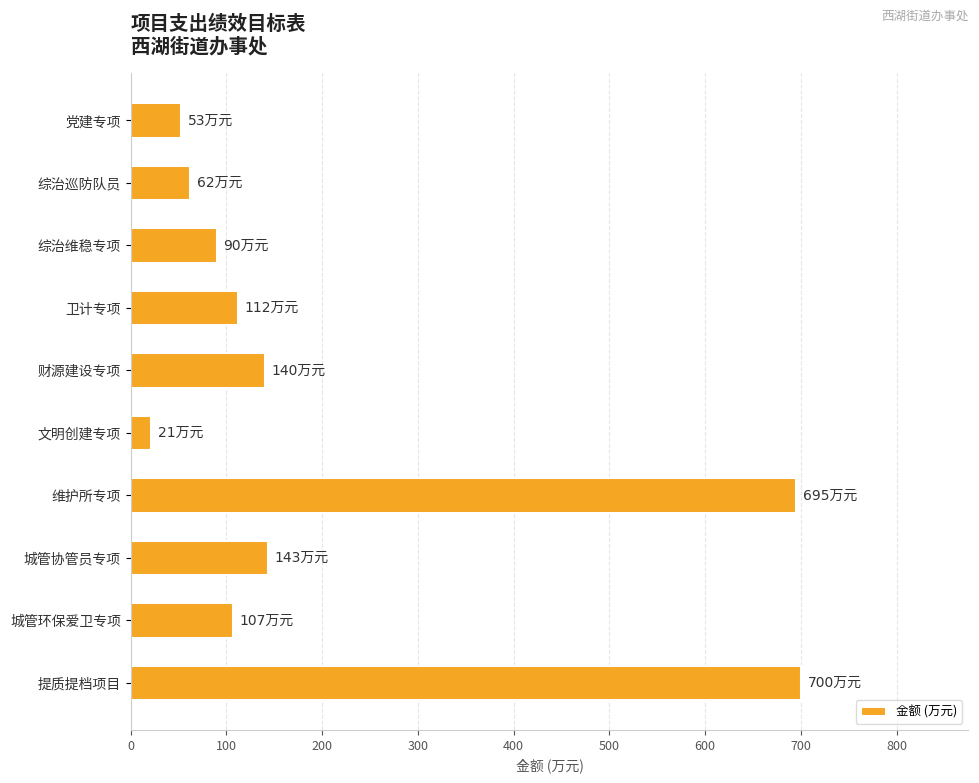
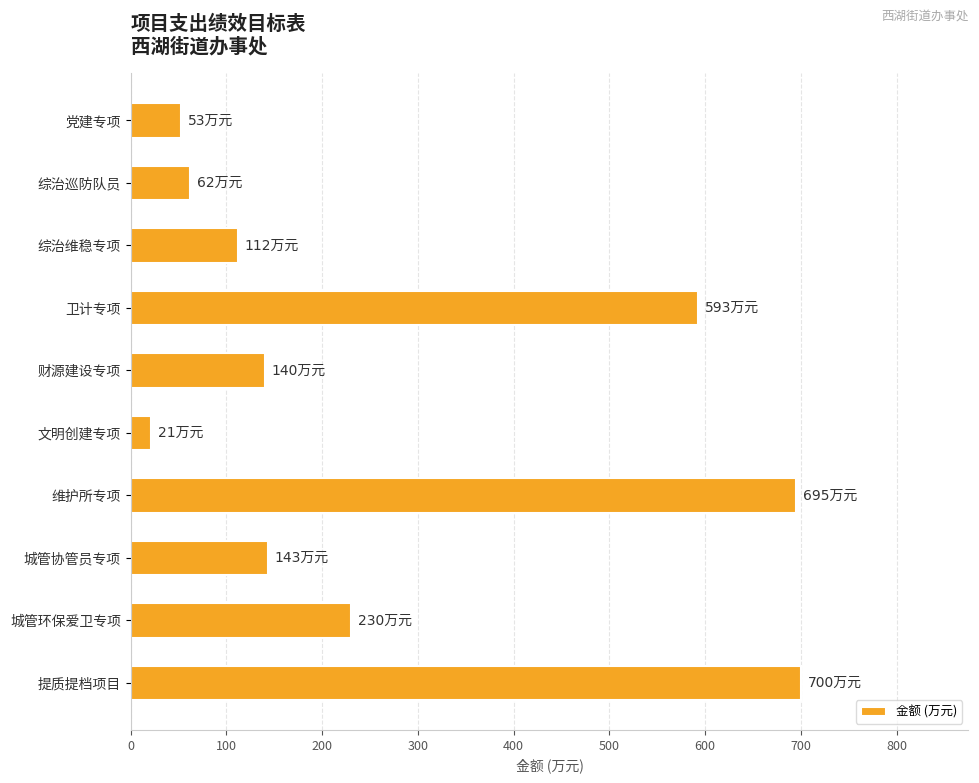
  {
    "党建专项": 53,
    "综治巡防队员": 62,
-   "综治维稳专项": 90,
-   "卫计专项": 112,
+   "综治维稳专项": 112,
+   "卫计专项": 593,
    "财源建设专项": 140,
    "文明创建专项": 21,
    "维护所专项": 695,
    "城管协管员专项": 143,
-   "城管环保爱卫专项": 107,
+   "城管环保爱卫专项": 230,
    "提质提档项目": 700
  }
